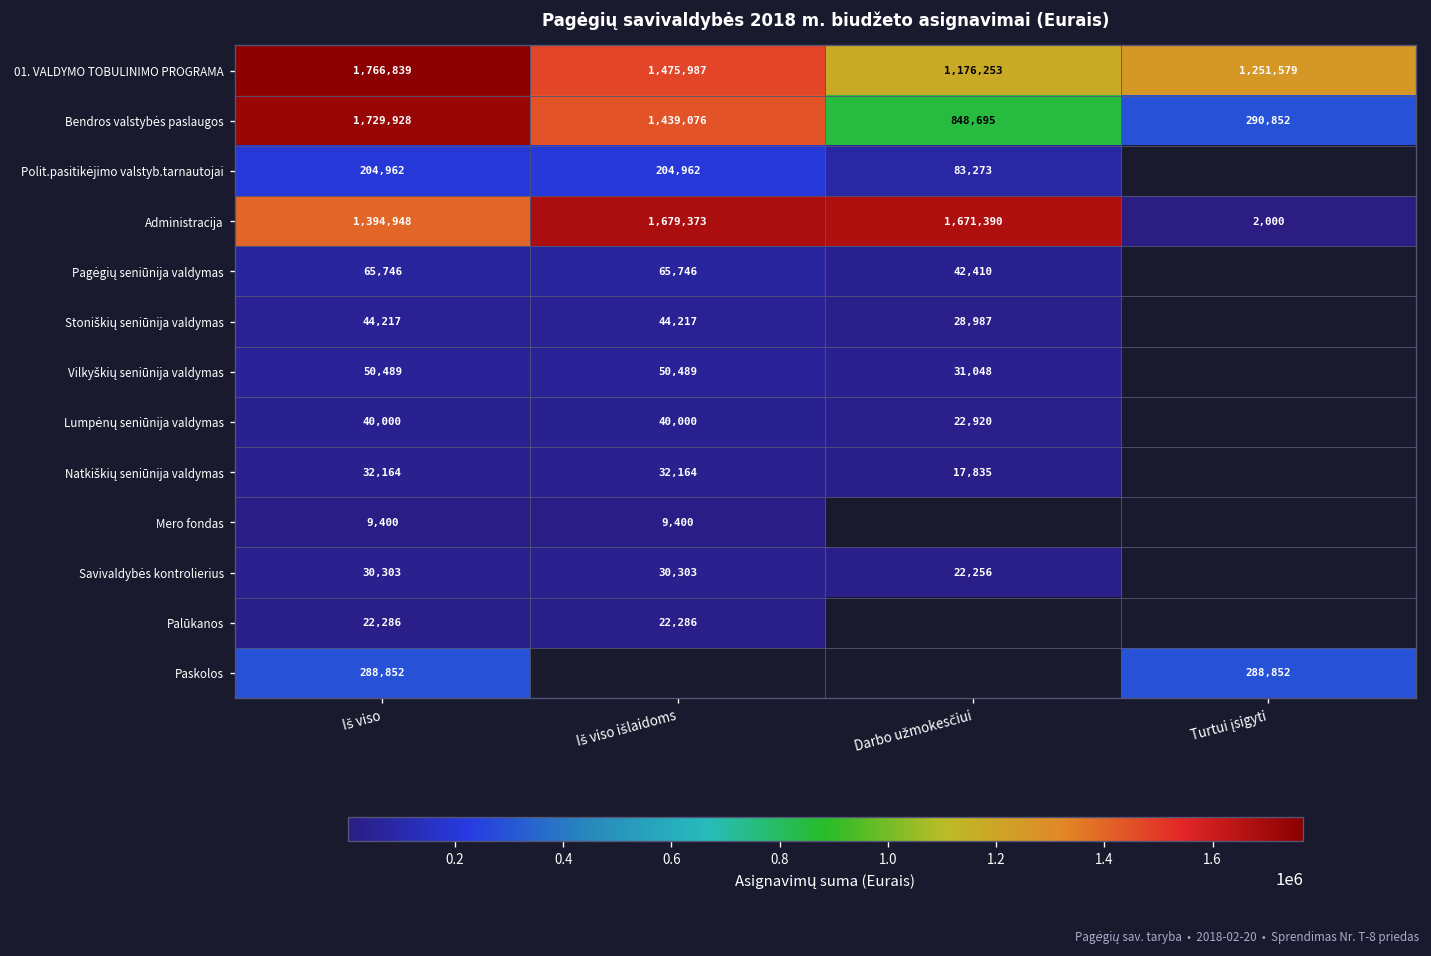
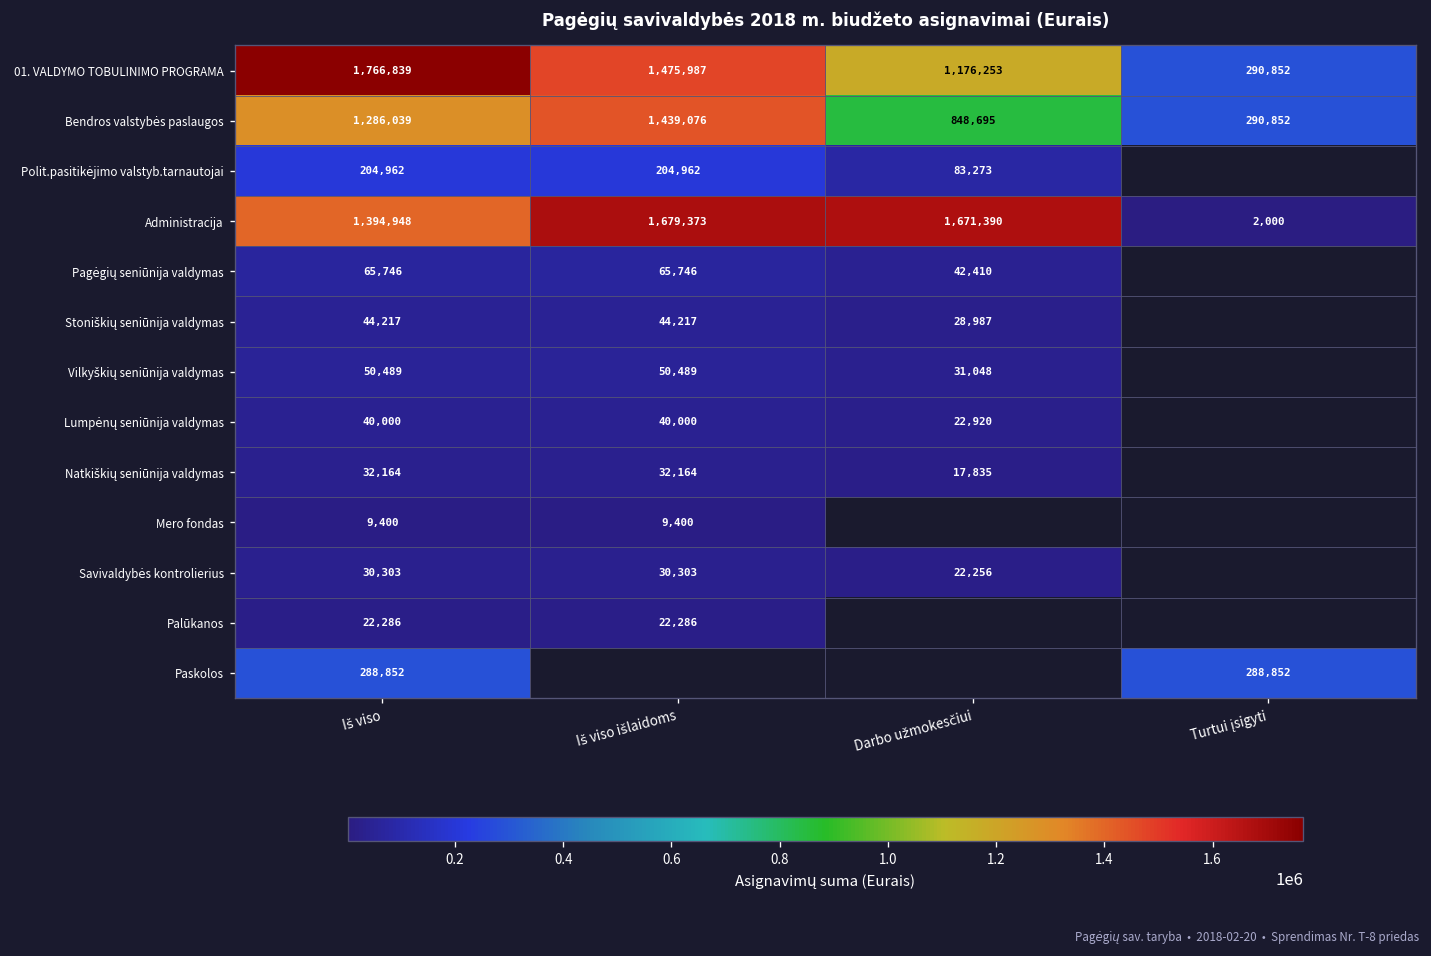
  {
    "01. VALDYMO TOBULINIMO PROGRAMA": {
      "Iš viso": "1,766,839",
      "Iš viso išlaidoms": "1,475,987",
      "Darbo užmokesčiui": "1,176,253",
-     "Turtui įsigyti": "1,251,579"
+     "Turtui įsigyti": "290,852"
    },
    "Bendros valstybės paslaugos": {
-     "Iš viso": "1,729,928",
+     "Iš viso": "1,286,039",
      "Iš viso išlaidoms": "1,439,076",
      "Darbo užmokesčiui": "848,695",
      "Turtui įsigyti": "290,852"
    },
    "Polit.pasitikėjimo valstyb.tarnautojai": {
      "Iš viso": "204,962",
      "Iš viso išlaidoms": "204,962",
      "Darbo užmokesčiui": "83,273"
    },
    "Administracija": {
      "Iš viso": "1,394,948",
      "Iš viso išlaidoms": "1,679,373",
      "Darbo užmokesčiui": "1,671,390",
      "Turtui įsigyti": "2,000"
    },
    "Pagėgių seniūnija valdymas": {
      "Iš viso": "65,746",
      "Iš viso išlaidoms": "65,746",
      "Darbo užmokesčiui": "42,410"
    },
    "Stoniškių seniūnija valdymas": {
      "Iš viso": "44,217",
      "Iš viso išlaidoms": "44,217",
      "Darbo užmokesčiui": "28,987"
    },
    "Vilkyškių seniūnija valdymas": {
      "Iš viso": "50,489",
      "Iš viso išlaidoms": "50,489",
      "Darbo užmokesčiui": "31,048"
    },
    "Lumpėnų seniūnija valdymas": {
      "Iš viso": "40,000",
      "Iš viso išlaidoms": "40,000",
      "Darbo užmokesčiui": "22,920"
    },
    "Natkiškių seniūnija valdymas": {
      "Iš viso": "32,164",
      "Iš viso išlaidoms": "32,164",
      "Darbo užmokesčiui": "17,835"
    },
    "Mero fondas": {
      "Iš viso": "9,400",
      "Iš viso išlaidoms": "9,400"
    },
    "Savivaldybės kontrolierius": {
      "Iš viso": "30,303",
      "Iš viso išlaidoms": "30,303",
      "Darbo užmokesčiui": "22,256"
    },
    "Palūkanos": {
      "Iš viso": "22,286",
      "Iš viso išlaidoms": "22,286"
    },
    "Paskolos": {
      "Iš viso": "288,852",
      "Turtui įsigyti": "288,852"
    }
  }
